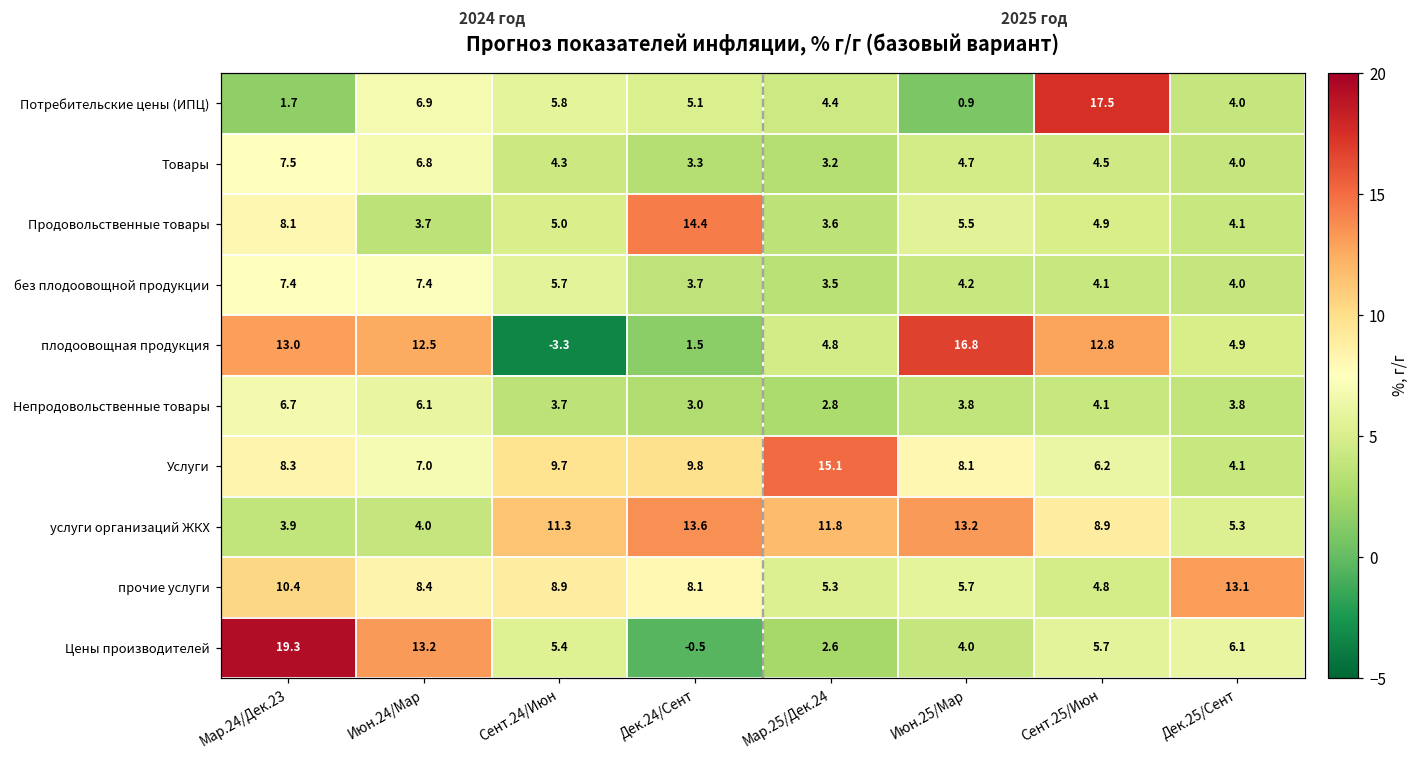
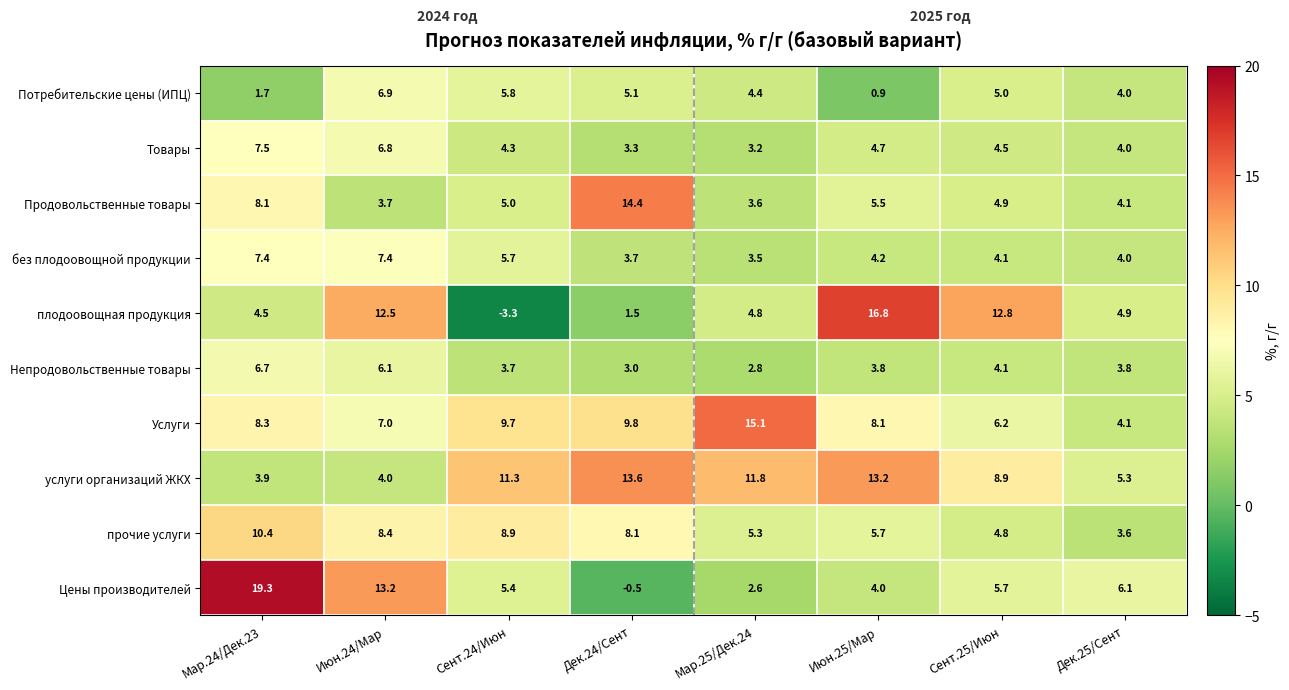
  {
    "Потребительские цены (ИПЦ)": {
      "Мар.24/Дек.23": 1.7,
      "Июн.24/Мар": 6.9,
      "Сент.24/Июн": 5.8,
      "Дек.24/Сент": 5.1,
      "Мар.25/Дек.24": 4.4,
      "Июн.25/Мар": 0.9,
-     "Сент.25/Июн": 17.5,
+     "Сент.25/Июн": 5.0,
      "Дек.25/Сент": 4.0
    },
    "Товары": {
      "Мар.24/Дек.23": 7.5,
      "Июн.24/Мар": 6.8,
      "Сент.24/Июн": 4.3,
      "Дек.24/Сент": 3.3,
      "Мар.25/Дек.24": 3.2,
      "Июн.25/Мар": 4.7,
      "Сент.25/Июн": 4.5,
      "Дек.25/Сент": 4.0
    },
    "Продовольственные товары": {
      "Мар.24/Дек.23": 8.1,
      "Июн.24/Мар": 3.7,
      "Сент.24/Июн": 5.0,
      "Дек.24/Сент": 14.4,
      "Мар.25/Дек.24": 3.6,
      "Июн.25/Мар": 5.5,
      "Сент.25/Июн": 4.9,
      "Дек.25/Сент": 4.1
    },
    "без плодоовощной продукции": {
      "Мар.24/Дек.23": 7.4,
      "Июн.24/Мар": 7.4,
      "Сент.24/Июн": 5.7,
      "Дек.24/Сент": 3.7,
      "Мар.25/Дек.24": 3.5,
      "Июн.25/Мар": 4.2,
      "Сент.25/Июн": 4.1,
      "Дек.25/Сент": 4.0
    },
    "плодоовощная продукция": {
-     "Мар.24/Дек.23": 13.0,
+     "Мар.24/Дек.23": 4.5,
      "Июн.24/Мар": 12.5,
      "Сент.24/Июн": -3.3,
      "Дек.24/Сент": 1.5,
      "Мар.25/Дек.24": 4.8,
      "Июн.25/Мар": 16.8,
      "Сент.25/Июн": 12.8,
      "Дек.25/Сент": 4.9
    },
    "Непродовольственные товары": {
      "Мар.24/Дек.23": 6.7,
      "Июн.24/Мар": 6.1,
      "Сент.24/Июн": 3.7,
      "Дек.24/Сент": 3.0,
      "Мар.25/Дек.24": 2.8,
      "Июн.25/Мар": 3.8,
      "Сент.25/Июн": 4.1,
      "Дек.25/Сент": 3.8
    },
    "Услуги": {
      "Мар.24/Дек.23": 8.3,
      "Июн.24/Мар": 7.0,
      "Сент.24/Июн": 9.7,
      "Дек.24/Сент": 9.8,
      "Мар.25/Дек.24": 15.1,
      "Июн.25/Мар": 8.1,
      "Сент.25/Июн": 6.2,
      "Дек.25/Сент": 4.1
    },
    "услуги организаций ЖКХ": {
      "Мар.24/Дек.23": 3.9,
      "Июн.24/Мар": 4.0,
      "Сент.24/Июн": 11.3,
      "Дек.24/Сент": 13.6,
      "Мар.25/Дек.24": 11.8,
      "Июн.25/Мар": 13.2,
      "Сент.25/Июн": 8.9,
      "Дек.25/Сент": 5.3
    },
    "прочие услуги": {
      "Мар.24/Дек.23": 10.4,
      "Июн.24/Мар": 8.4,
      "Сент.24/Июн": 8.9,
      "Дек.24/Сент": 8.1,
      "Мар.25/Дек.24": 5.3,
      "Июн.25/Мар": 5.7,
      "Сент.25/Июн": 4.8,
-     "Дек.25/Сент": 13.1
+     "Дек.25/Сент": 3.6
    },
    "Цены производителей": {
      "Мар.24/Дек.23": 19.3,
      "Июн.24/Мар": 13.2,
      "Сент.24/Июн": 5.4,
      "Дек.24/Сент": -0.5,
      "Мар.25/Дек.24": 2.6,
      "Июн.25/Мар": 4.0,
      "Сент.25/Июн": 5.7,
      "Дек.25/Сент": 6.1
    }
  }
